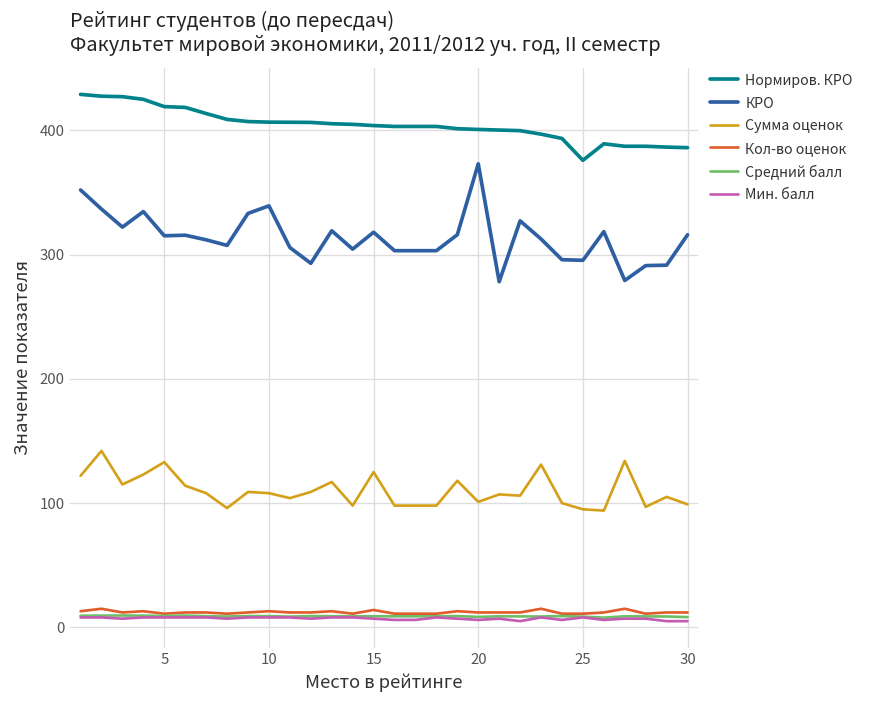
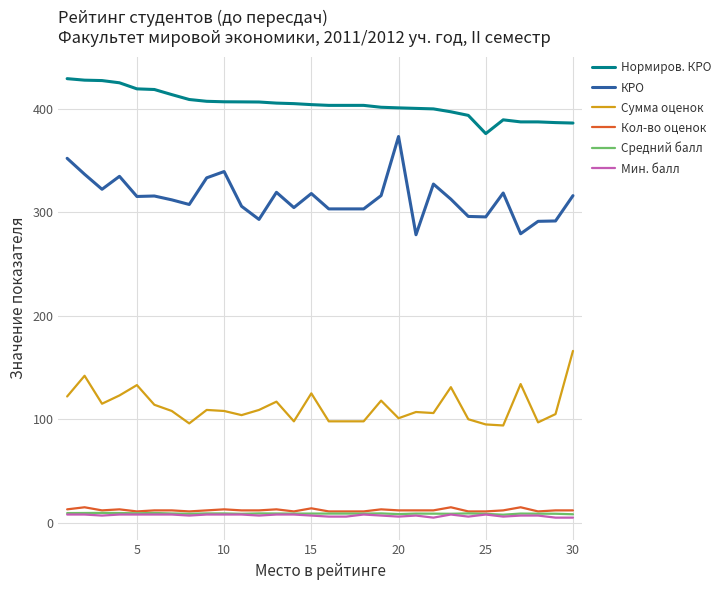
  {
    "Нормиров. КРО": {
      "5": 419,
      "10": 407,
      "15": 404,
      "20": 401,
      "25": 376,
      "30": 386
    },
    "КРО": {
      "5": 315,
      "10": 339,
      "15": 318,
      "20": 373,
      "25": 295,
      "30": 316
    },
    "Сумма оценок": {
      "5": 133,
      "10": 108,
      "15": 125,
      "20": 101,
      "25": 95,
-     "30": 99
+     "30": 166
    },
    "Кол-во оценок": {
      "10": 13,
      "15": 14,
      "20": 12,
      "30": 12
    },
    "Средний балл": {
      "30": 8
    },
    "Мин. балл": {
      "30": 5
    }
  }
